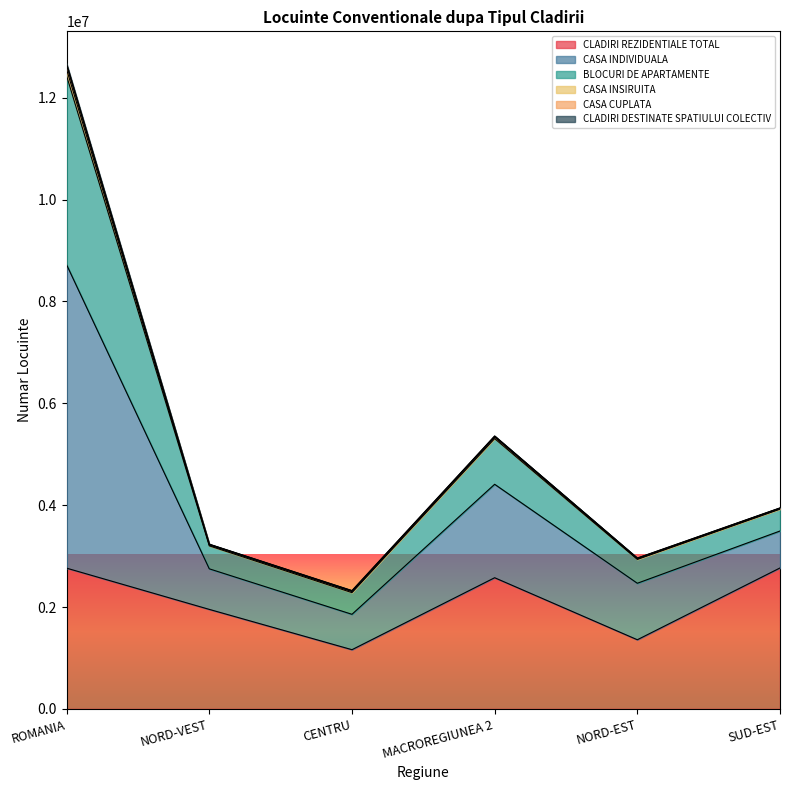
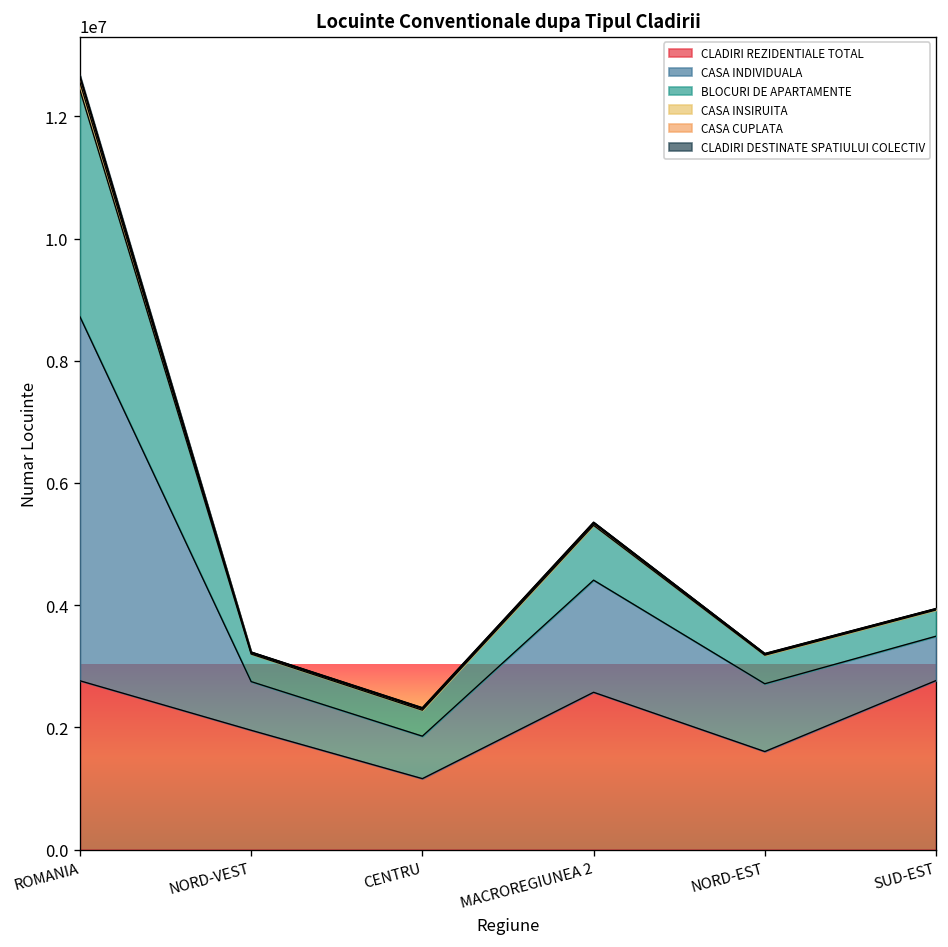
  {
    "CLADIRI REZIDENTIALE TOTAL": {
      "ROMANIA": 2800000,
      "NORD-VEST": 2000000,
      "CENTRU": 1200000,
      "MACROREGIUNEA 2": 2600000,
-     "NORD-EST": 1400000,
+     "NORD-EST": 1600000,
      "SUD-EST": 2800000
    }
  }
